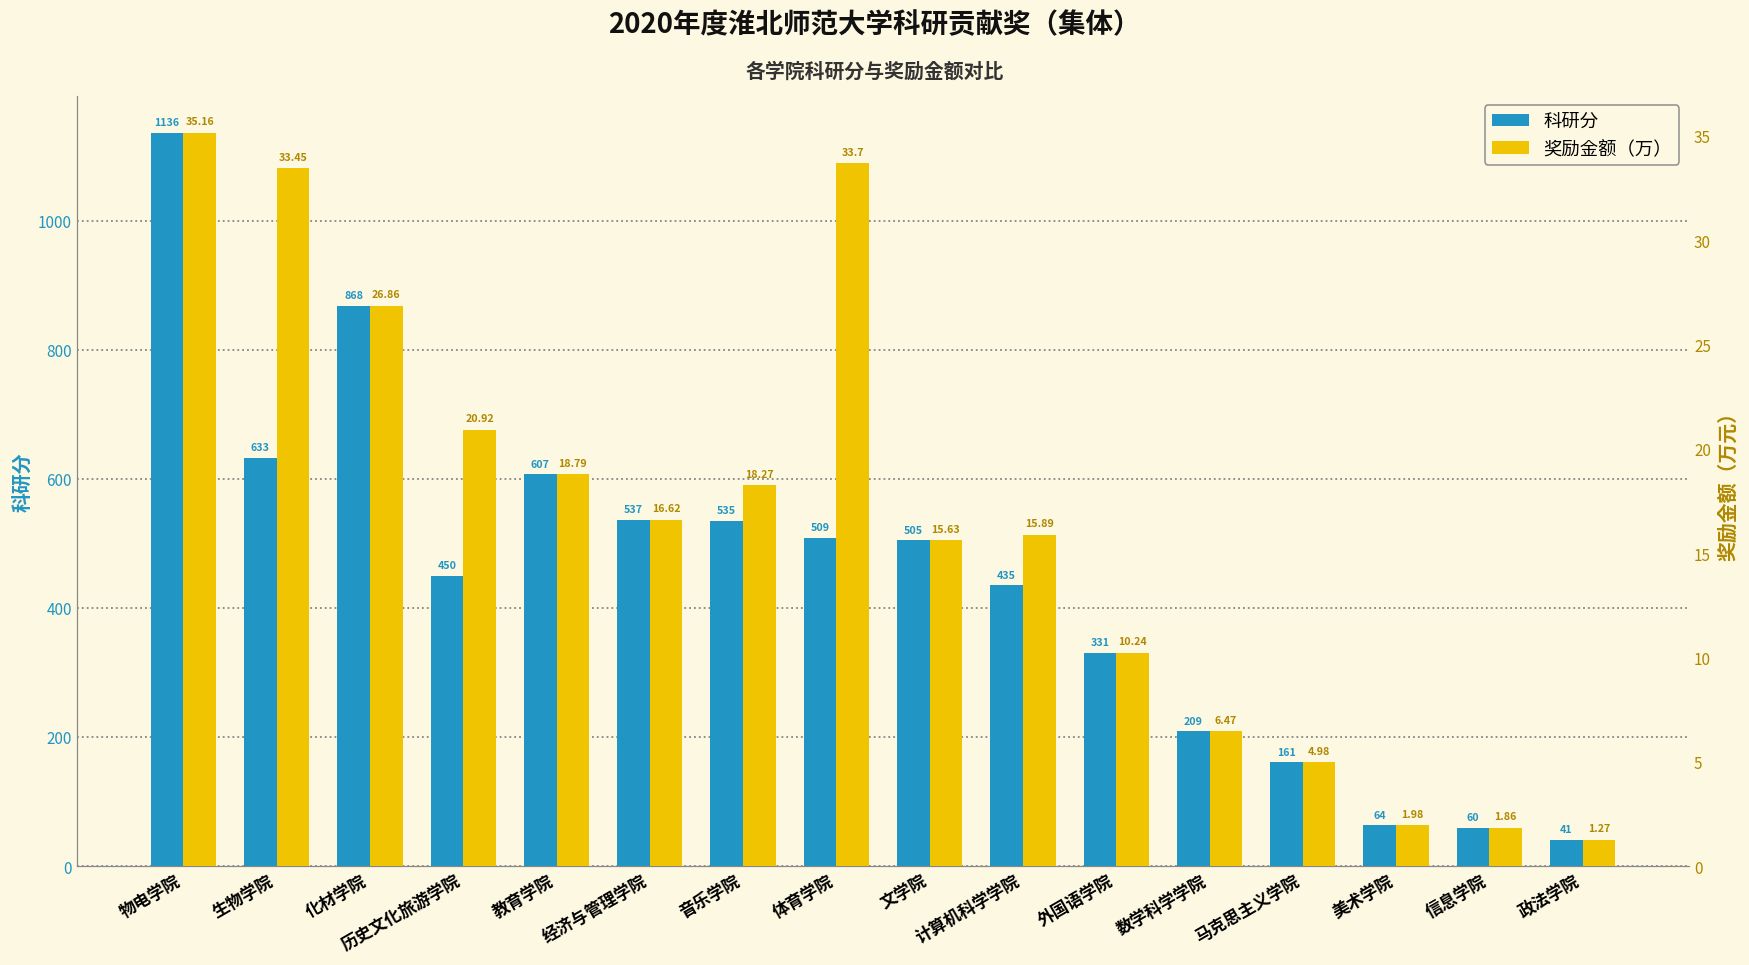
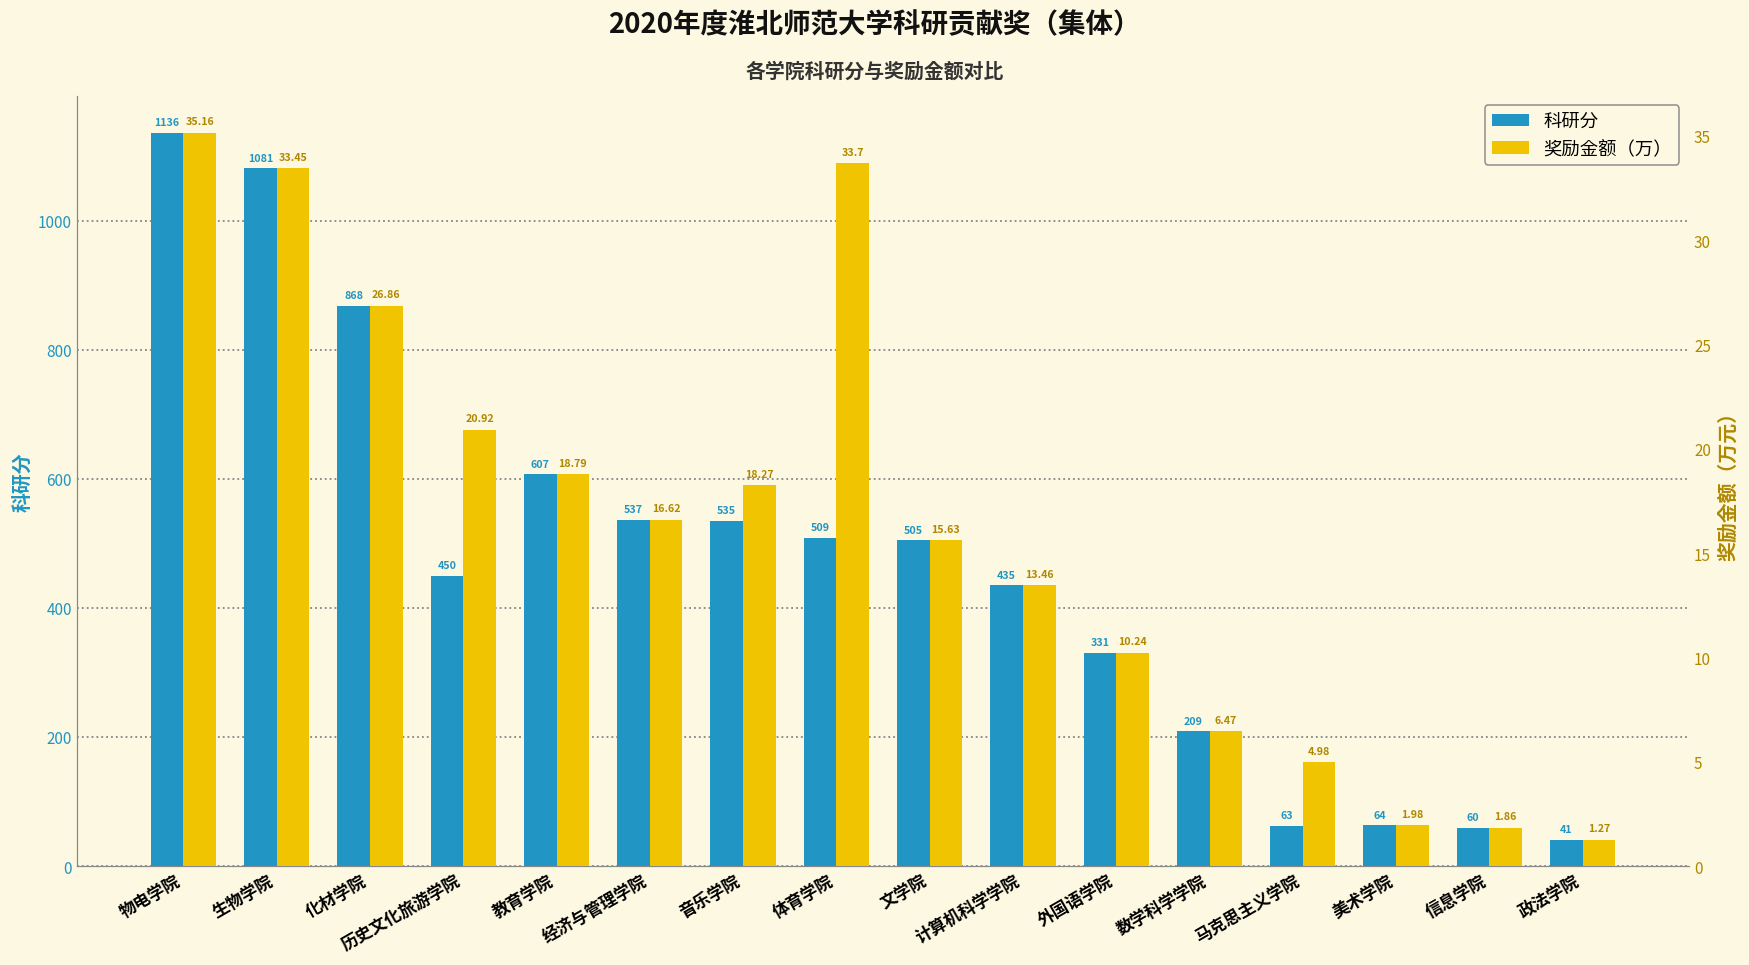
  {
    "科研分": {
      "物电学院": 1136,
-     "生物学院": 633,
+     "生物学院": 1081,
      "化材学院": 868,
      "历史文化旅游学院": 450,
      "教育学院": 607,
      "经济与管理学院": 537,
      "音乐学院": 535,
      "体育学院": 509,
      "文学院": 505,
      "计算机科学学院": 435,
      "外国语学院": 331,
      "数学科学学院": 209,
-     "马克思主义学院": 161,
+     "马克思主义学院": 63,
      "美术学院": 64,
      "信息学院": 60,
      "政法学院": 41
    },
    "奖励金额（万）": {
      "物电学院": 35.16,
      "生物学院": 33.45,
      "化材学院": 26.86,
      "历史文化旅游学院": 20.92,
      "教育学院": 18.79,
      "经济与管理学院": 16.62,
      "音乐学院": 18.27,
      "体育学院": 33.7,
      "文学院": 15.63,
-     "计算机科学学院": 15.89,
+     "计算机科学学院": 13.46,
      "外国语学院": 10.24,
      "数学科学学院": 6.47,
      "马克思主义学院": 4.98,
      "美术学院": 1.98,
      "信息学院": 1.86,
      "政法学院": 1.27
    }
  }
